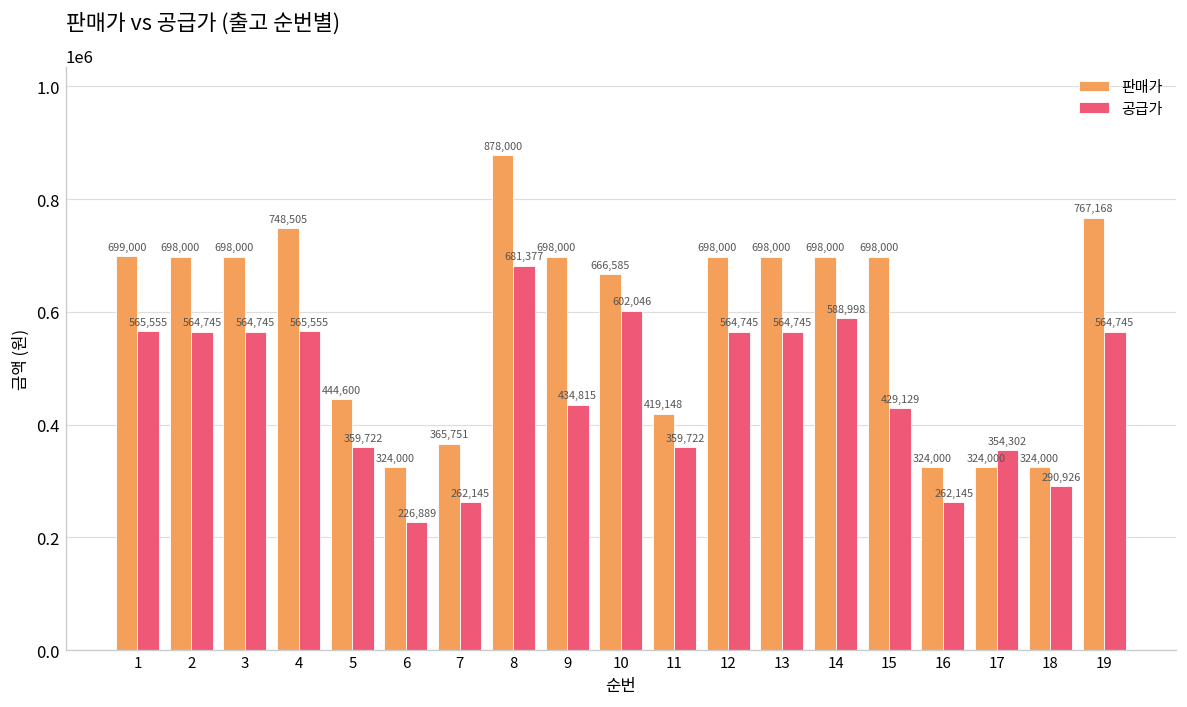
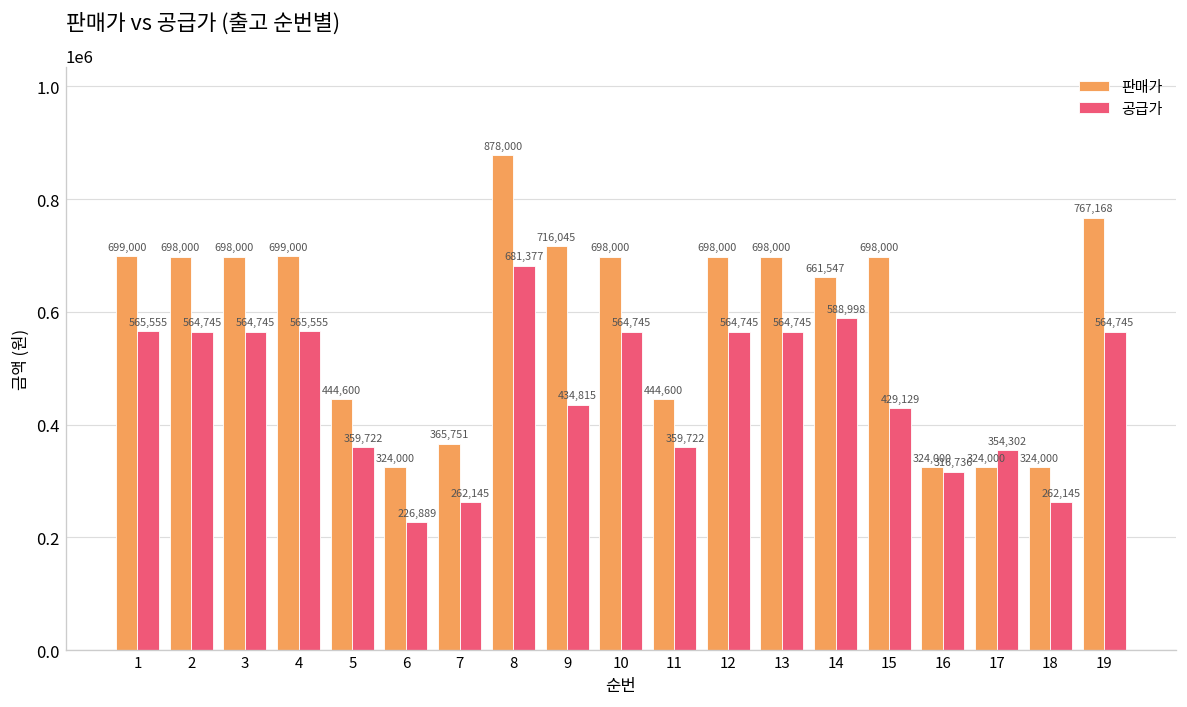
  {
    "판매가": {
      "1": "699,000",
      "2": "698,000",
      "3": "698,000",
-     "4": "748,505",
+     "4": "699,000",
      "5": "444,600",
      "6": "324,000",
      "7": "365,751",
      "8": "878,000",
-     "9": "698,000",
-     "10": "666,585",
-     "11": "419,148",
+     "9": "716,045",
+     "10": "698,000",
+     "11": "444,600",
      "12": "698,000",
      "13": "698,000",
-     "14": "698,000",
+     "14": "661,547",
      "15": "698,000",
      "16": "324,000",
      "17": "324,000",
      "18": "324,000",
      "19": "767,168"
    },
    "공급가": {
      "1": "565,555",
      "2": "564,745",
      "3": "564,745",
      "4": "565,555",
      "5": "359,722",
      "6": "226,889",
      "7": "262,145",
      "8": "681,377",
      "9": "434,815",
-     "10": "602,046",
+     "10": "564,745",
      "11": "359,722",
      "12": "564,745",
      "13": "564,745",
      "14": "588,998",
      "15": "429,129",
-     "16": "262,145",
+     "16": "316,736",
      "17": "354,302",
-     "18": "290,926",
+     "18": "262,145",
      "19": "564,745"
    }
  }
